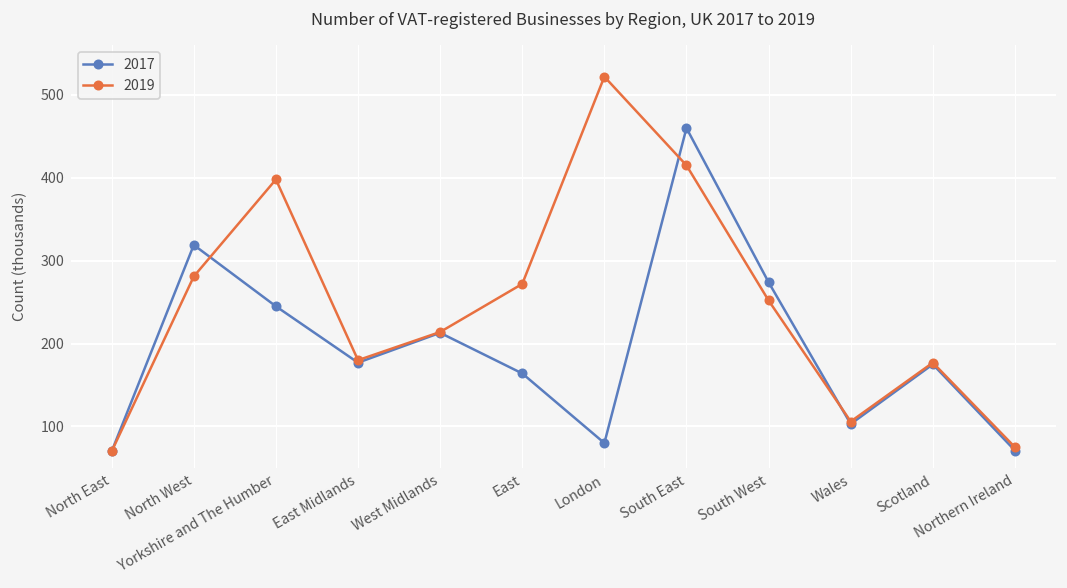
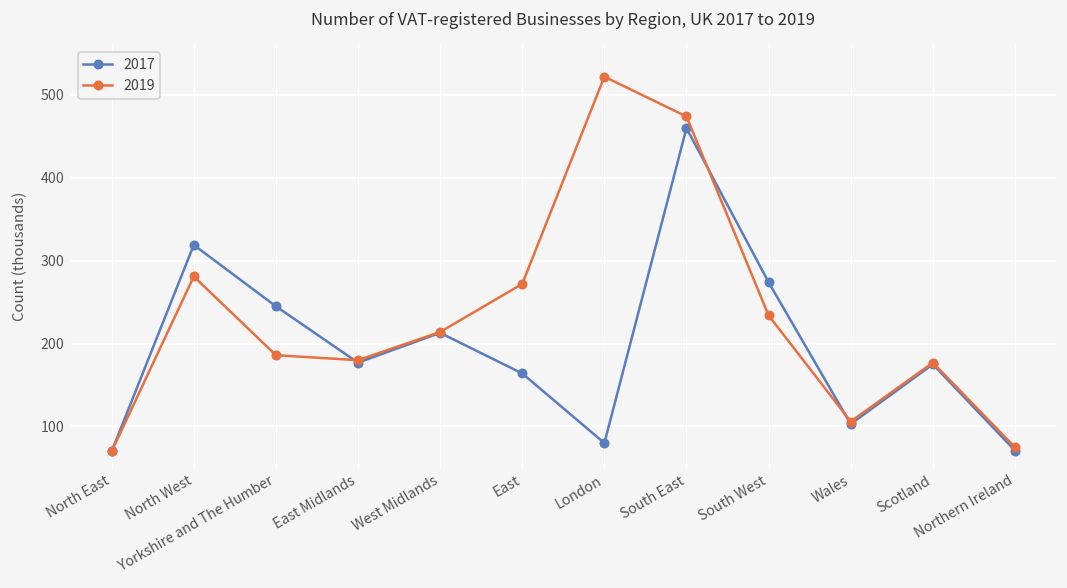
  {
    "2017": {
      "North West": 320,
      "Yorkshire and The Humber": 250,
      "East": 160,
      "London": 80,
      "South East": 460,
      "South West": 270,
      "Northern Ireland": 70
    },
    "2019": {
      "North West": 280,
-     "Yorkshire and The Humber": 400,
+     "Yorkshire and The Humber": 190,
      "East": 270,
      "London": 520,
-     "South East": 420,
-     "South West": 250,
+     "South East": 470,
+     "South West": 230,
      "Northern Ireland": 80
    }
  }
